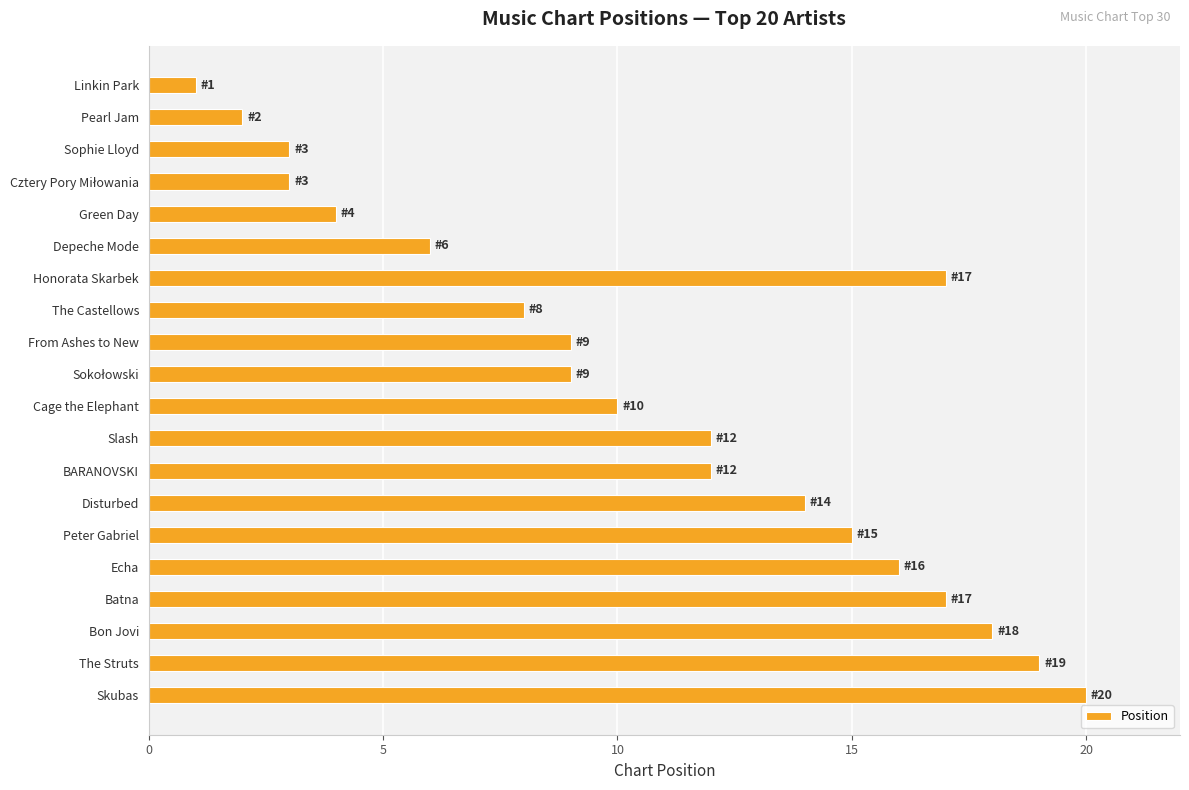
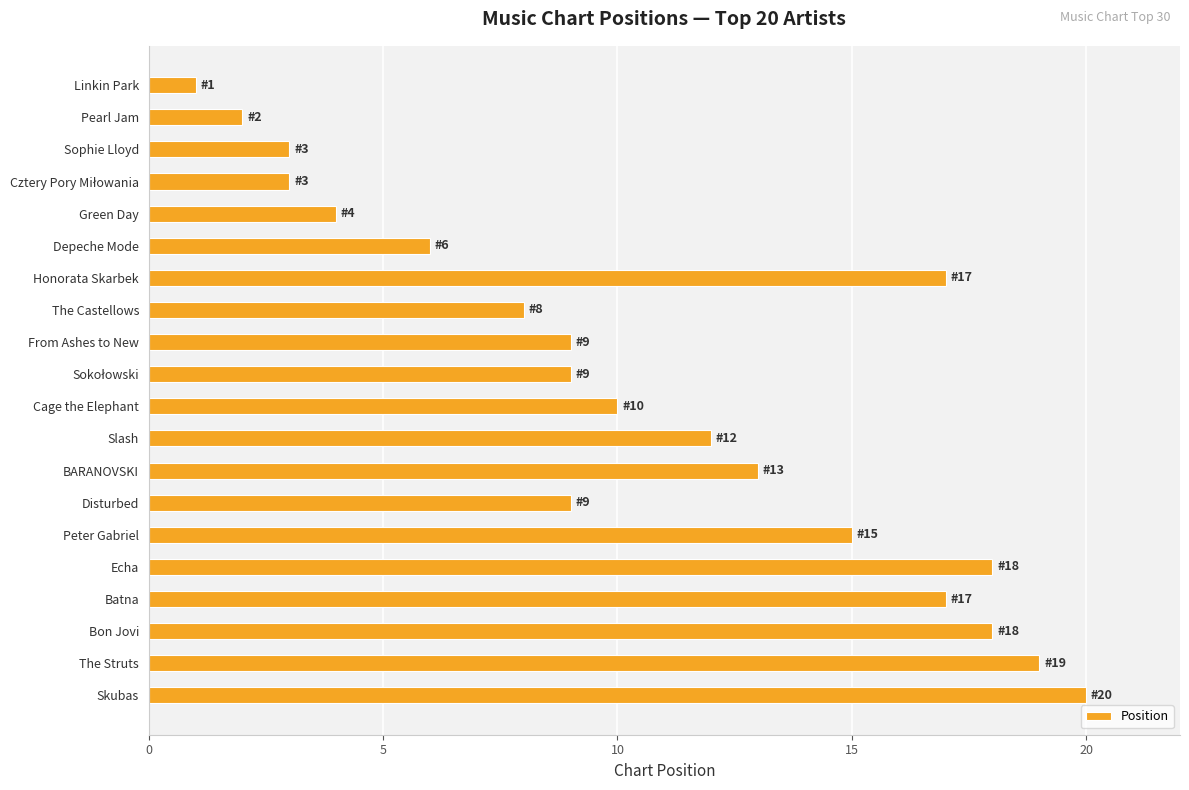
  {
    "Linkin Park": 1,
    "Pearl Jam": 2,
    "Sophie Lloyd": 3,
    "Cztery Pory Miłowania": 3,
    "Green Day": 4,
    "Depeche Mode": 6,
    "Honorata Skarbek": 17,
    "The Castellows": 8,
    "From Ashes to New": 9,
    "Sokołowski": 9,
    "Cage the Elephant": 10,
    "Slash": 12,
-   "BARANOVSKI": 12,
-   "Disturbed": 14,
+   "BARANOVSKI": 13,
+   "Disturbed": 9,
    "Peter Gabriel": 15,
-   "Echa": 16,
+   "Echa": 18,
    "Batna": 17,
    "Bon Jovi": 18,
    "The Struts": 19,
    "Skubas": 20
  }
